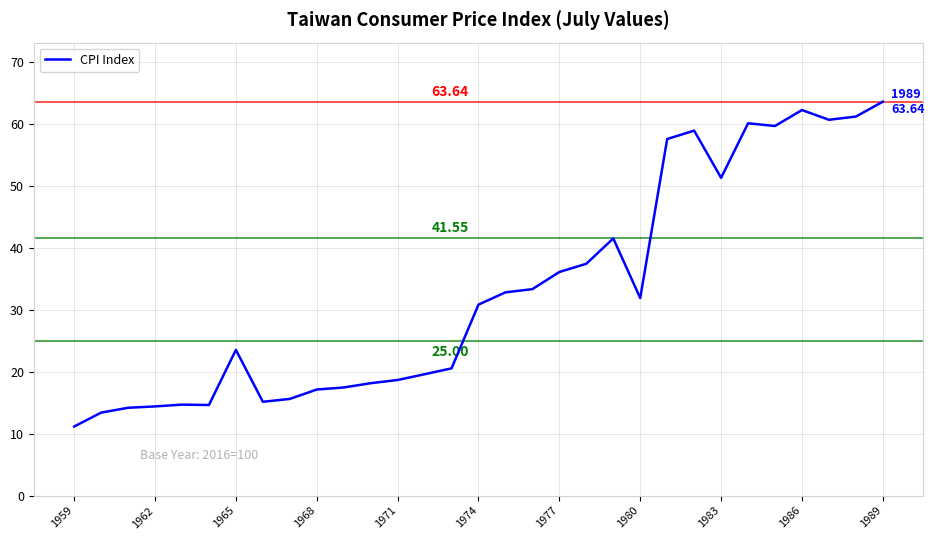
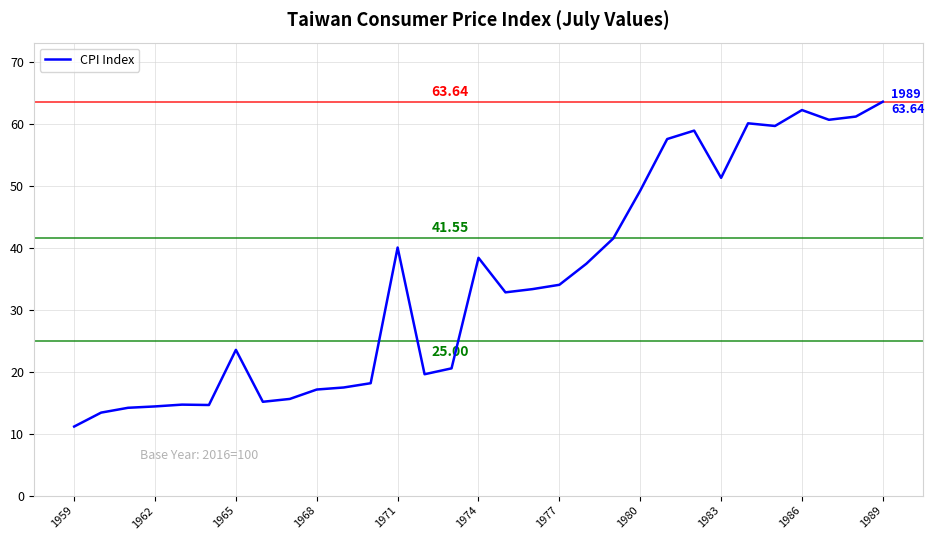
  {
    "1959": 11,
    "1962": 14,
    "1965": 24,
    "1968": 17,
-   "1971": 19,
-   "1974": 31,
-   "1977": 36,
-   "1980": 32,
+   "1971": 40,
+   "1974": 38,
+   "1977": 34,
+   "1980": 49,
    "1983": 51,
    "1986": 62
  }
